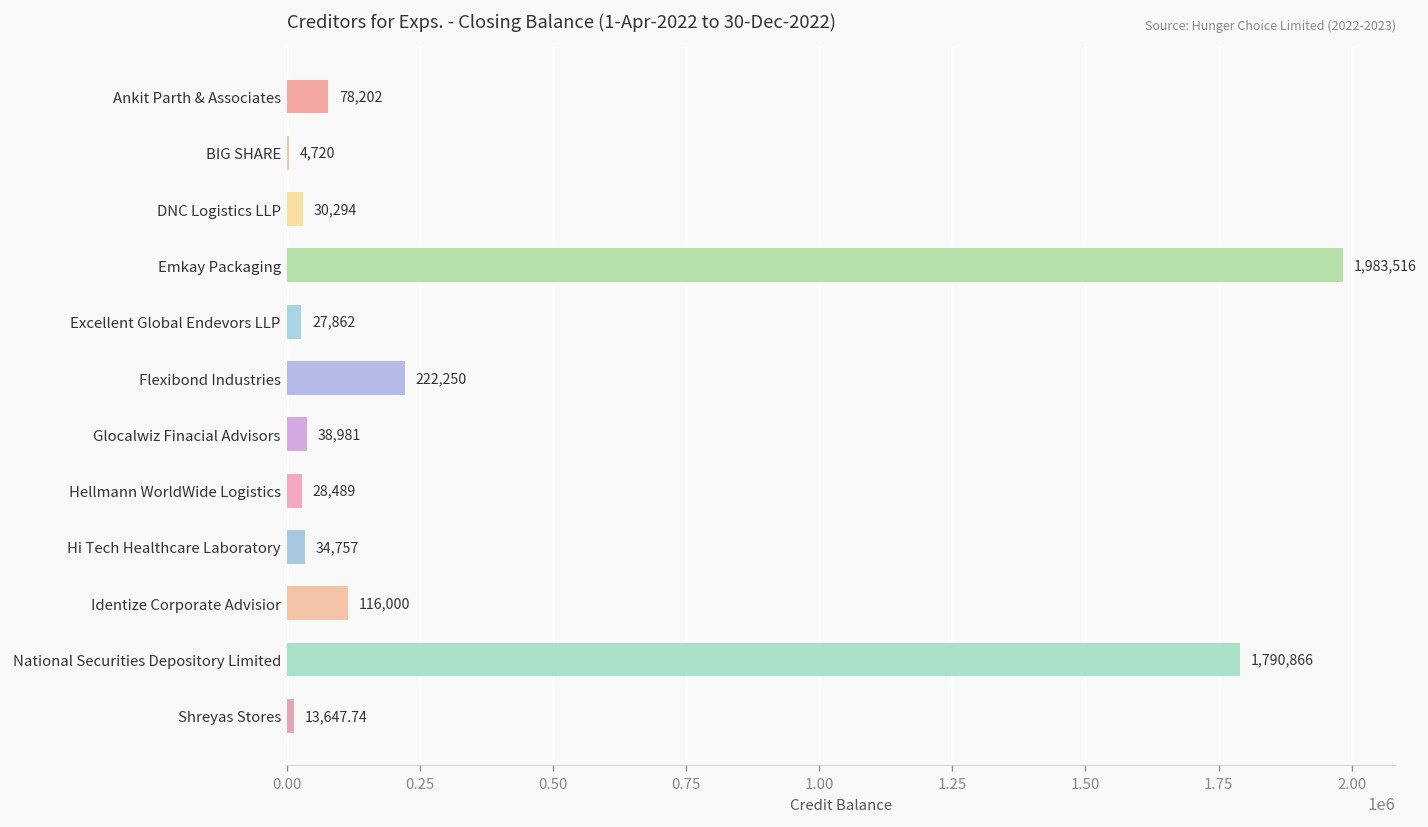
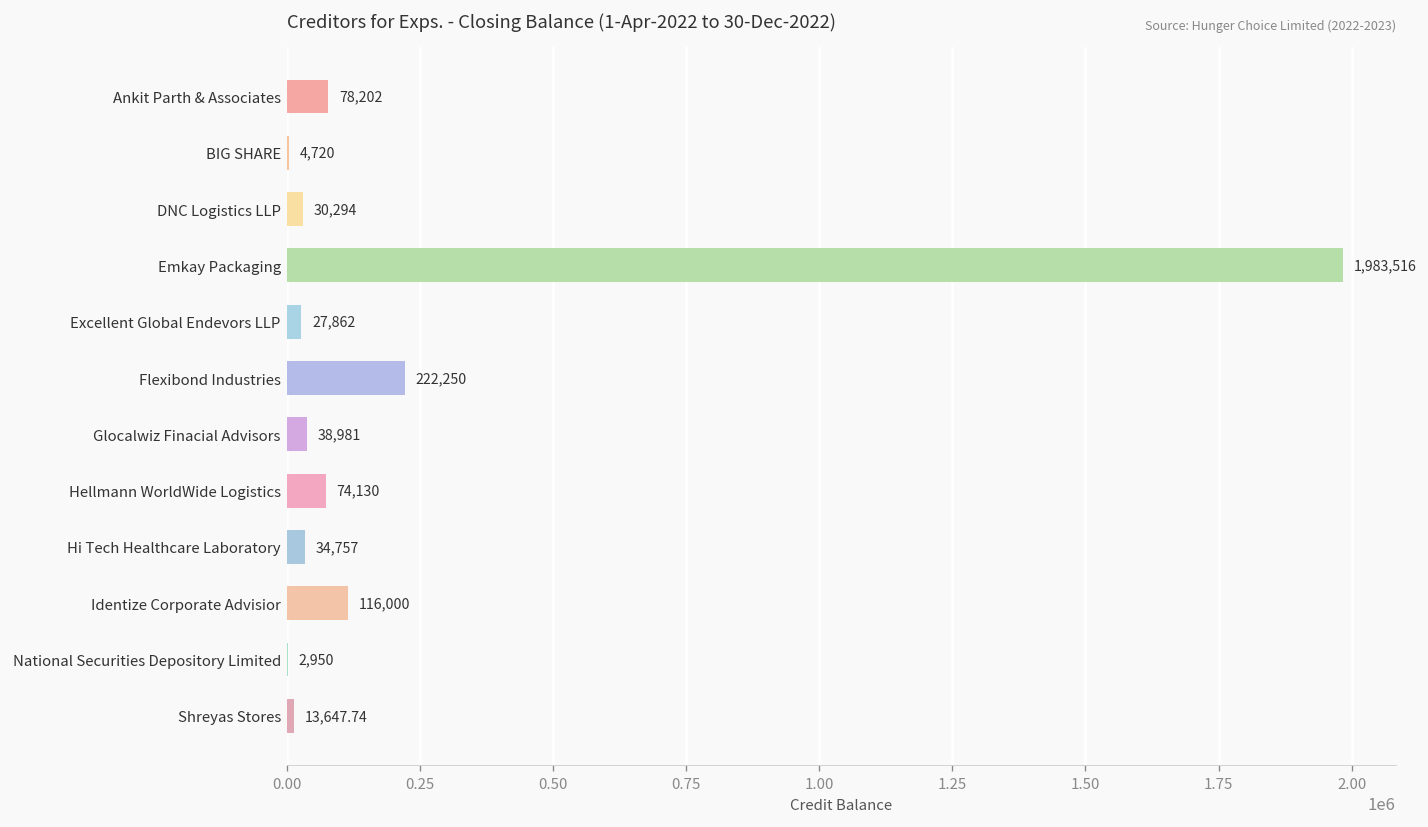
  {
    "Ankit Parth & Associates": "78,202",
    "BIG SHARE": "4,720",
    "DNC Logistics LLP": "30,294",
    "Emkay Packaging": "1,983,516",
    "Excellent Global Endevors LLP": "27,862",
    "Flexibond Industries": "222,250",
    "Glocalwiz Finacial Advisors": "38,981",
-   "Hellmann WorldWide Logistics": "28,489",
+   "Hellmann WorldWide Logistics": "74,130",
    "Hi Tech Healthcare Laboratory": "34,757",
    "Identize Corporate Advisior": "116,000",
-   "National Securities Depository Limited": "1,790,866",
+   "National Securities Depository Limited": "2,950",
    "Shreyas Stores": "13,647.74"
  }
